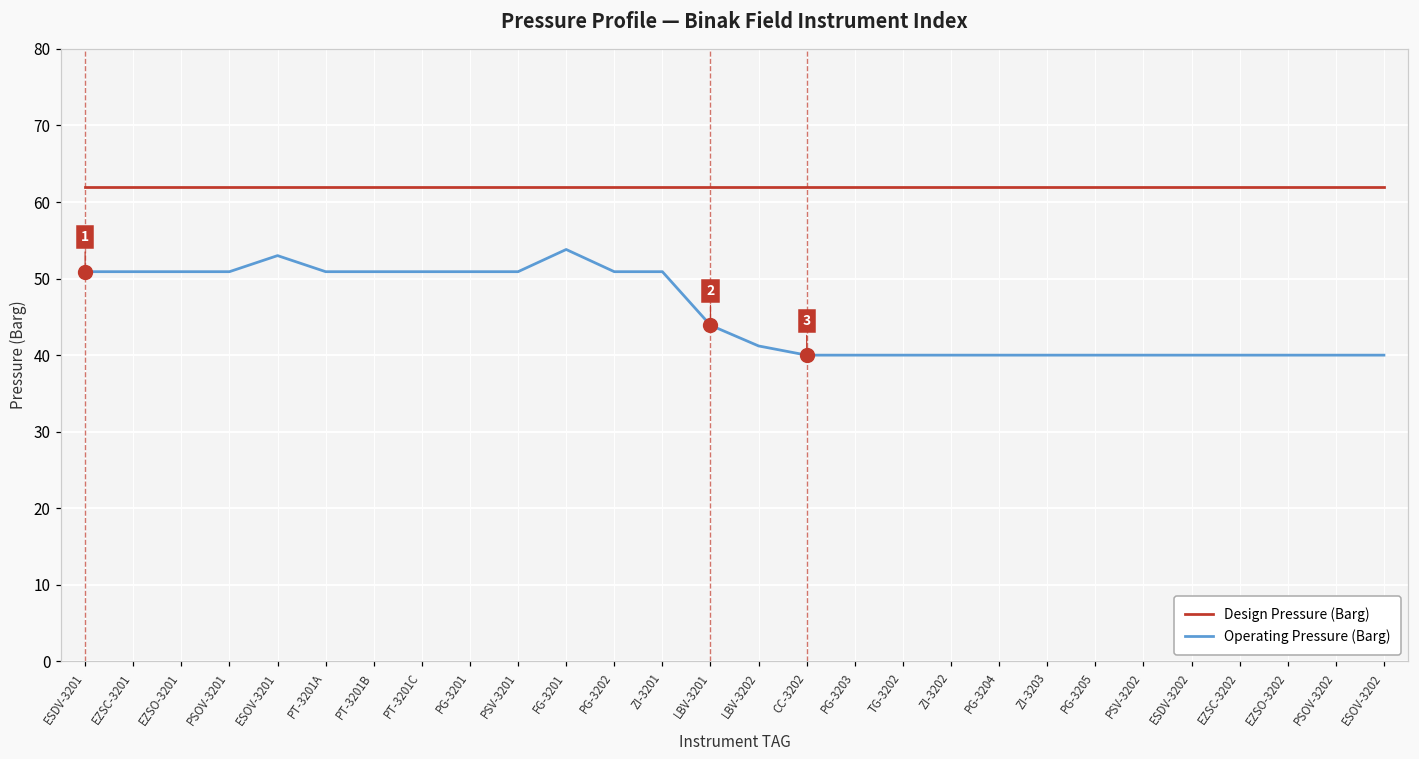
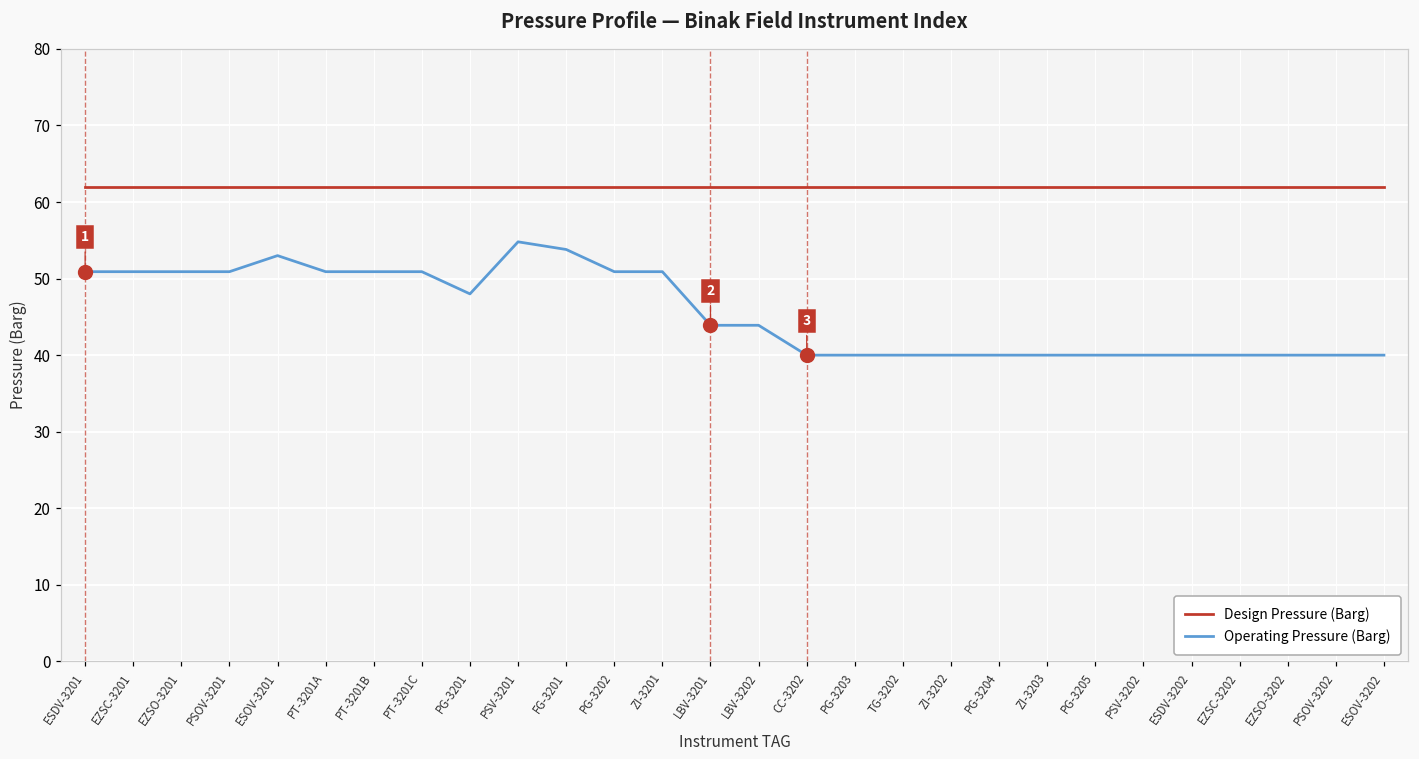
  {
    "Operating Pressure (Barg)": {
      "EZSC-3201": 51,
      "EZSO-3201": 51,
      "PSOV-3201": 51,
      "ESOV-3201": 53,
      "PT-3201A": 51,
      "PT-3201B": 51,
      "PT-3201C": 51,
-     "PG-3201": 51,
-     "PSV-3201": 51,
+     "PG-3201": 48,
+     "PSV-3201": 55,
      "FG-3201": 54,
      "PG-3202": 51,
      "ZI-3201": 51,
-     "LBV-3202": 41,
+     "LBV-3202": 44,
      "PG-3203": 40,
      "TG-3202": 40,
      "ZI-3202": 40,
      "PG-3204": 40,
      "ZI-3203": 40,
      "PG-3205": 40,
      "PSV-3202": 40,
      "ESDV-3202": 40,
      "EZSC-3202": 40,
      "EZSO-3202": 40,
      "PSOV-3202": 40,
      "ESOV-3202": 40
    }
  }
